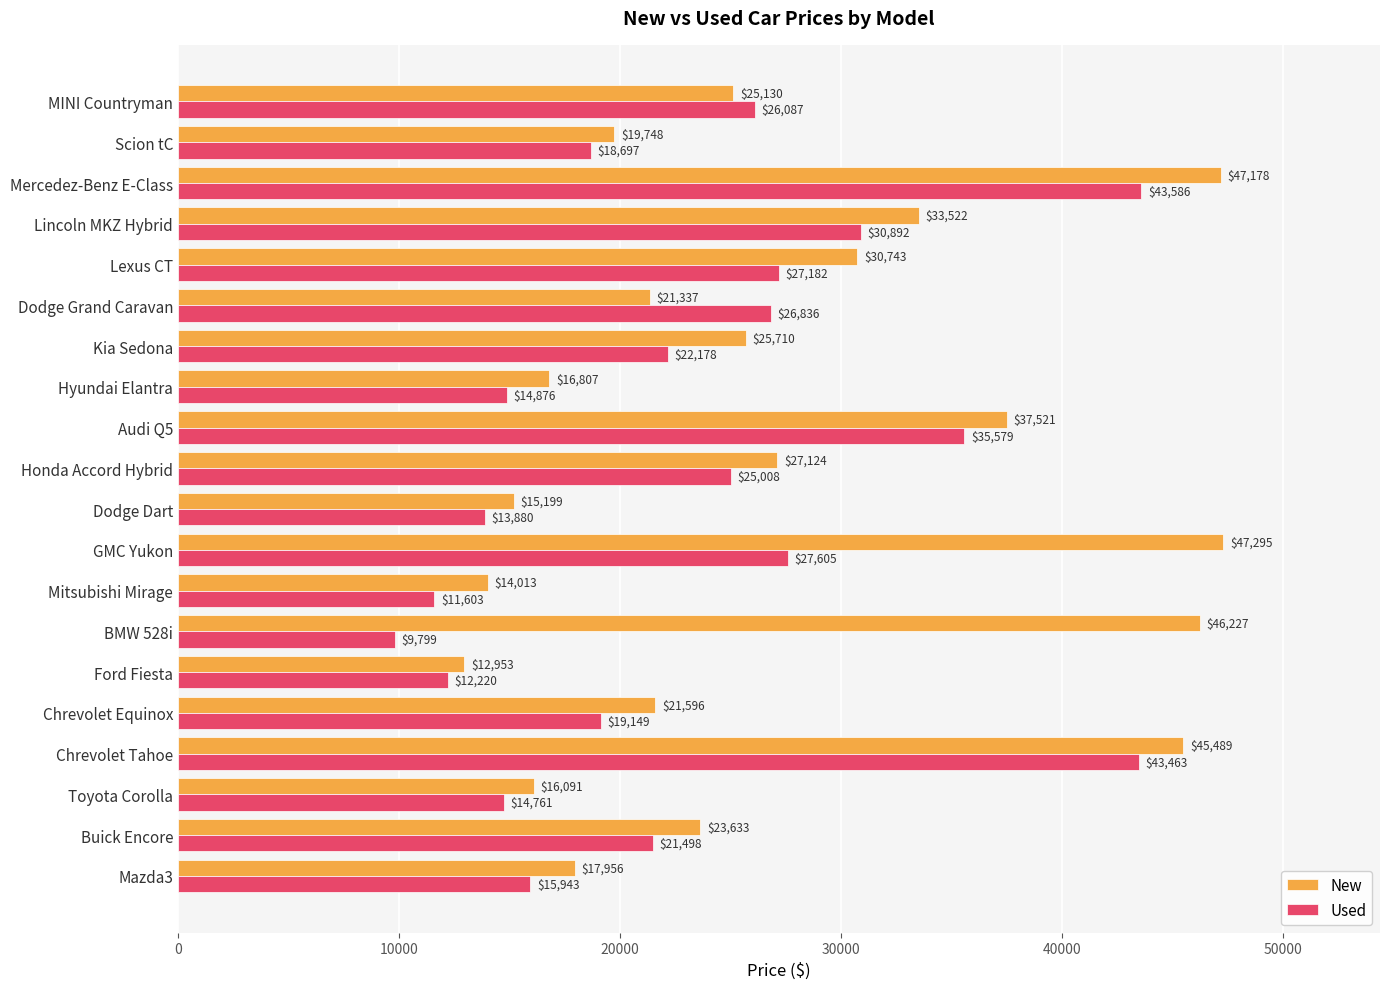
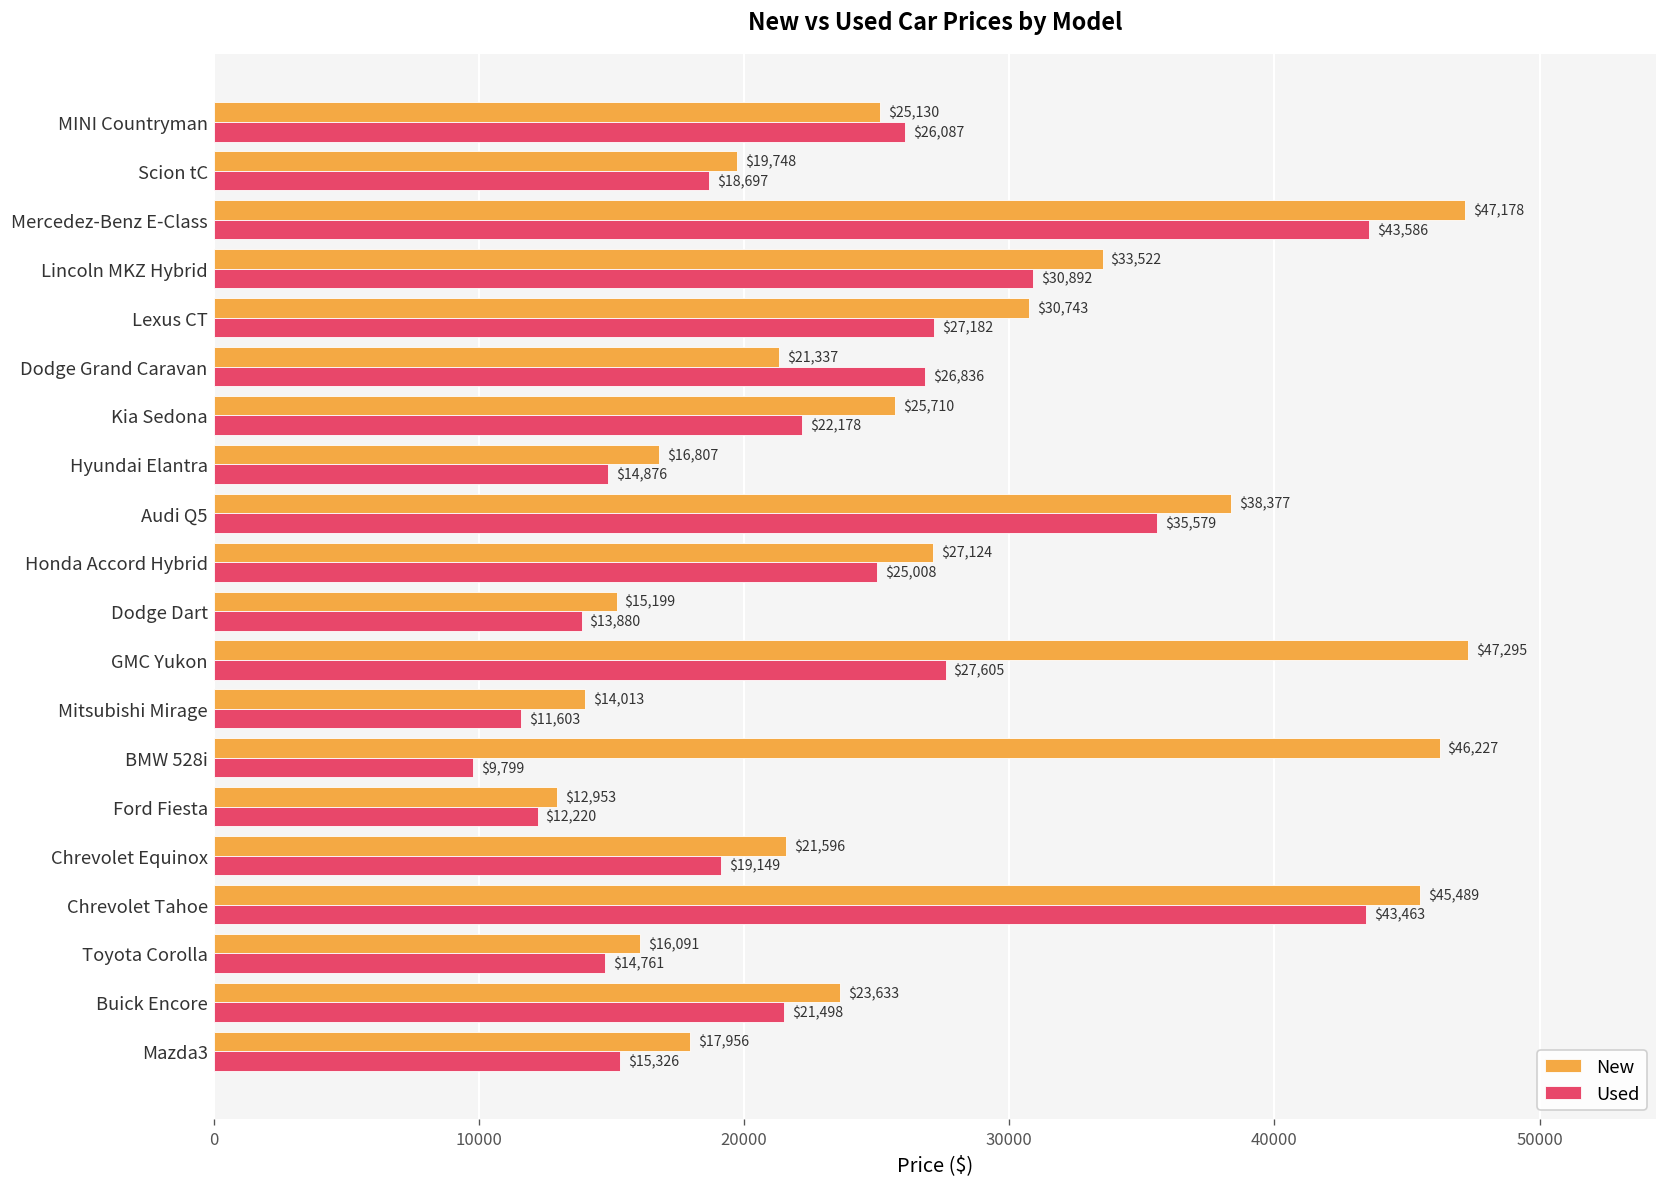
  {
    "New": {
      "MINI Countryman": "$25,130",
      "Scion tC": "$19,748",
      "Mercedez-Benz E-Class": "$47,178",
      "Lincoln MKZ Hybrid": "$33,522",
      "Lexus CT": "$30,743",
      "Dodge Grand Caravan": "$21,337",
      "Kia Sedona": "$25,710",
      "Hyundai Elantra": "$16,807",
-     "Audi Q5": "$37,521",
+     "Audi Q5": "$38,377",
      "Honda Accord Hybrid": "$27,124",
      "Dodge Dart": "$15,199",
      "GMC Yukon": "$47,295",
      "Mitsubishi Mirage": "$14,013",
      "BMW 528i": "$46,227",
      "Ford Fiesta": "$12,953",
      "Chrevolet Equinox": "$21,596",
      "Chrevolet Tahoe": "$45,489",
      "Toyota Corolla": "$16,091",
      "Buick Encore": "$23,633",
      "Mazda3": "$17,956"
    },
    "Used": {
      "MINI Countryman": "$26,087",
      "Scion tC": "$18,697",
      "Mercedez-Benz E-Class": "$43,586",
      "Lincoln MKZ Hybrid": "$30,892",
      "Lexus CT": "$27,182",
      "Dodge Grand Caravan": "$26,836",
      "Kia Sedona": "$22,178",
      "Hyundai Elantra": "$14,876",
      "Audi Q5": "$35,579",
      "Honda Accord Hybrid": "$25,008",
      "Dodge Dart": "$13,880",
      "GMC Yukon": "$27,605",
      "Mitsubishi Mirage": "$11,603",
      "BMW 528i": "$9,799",
      "Ford Fiesta": "$12,220",
      "Chrevolet Equinox": "$19,149",
      "Chrevolet Tahoe": "$43,463",
      "Toyota Corolla": "$14,761",
      "Buick Encore": "$21,498",
-     "Mazda3": "$15,943"
+     "Mazda3": "$15,326"
    }
  }
